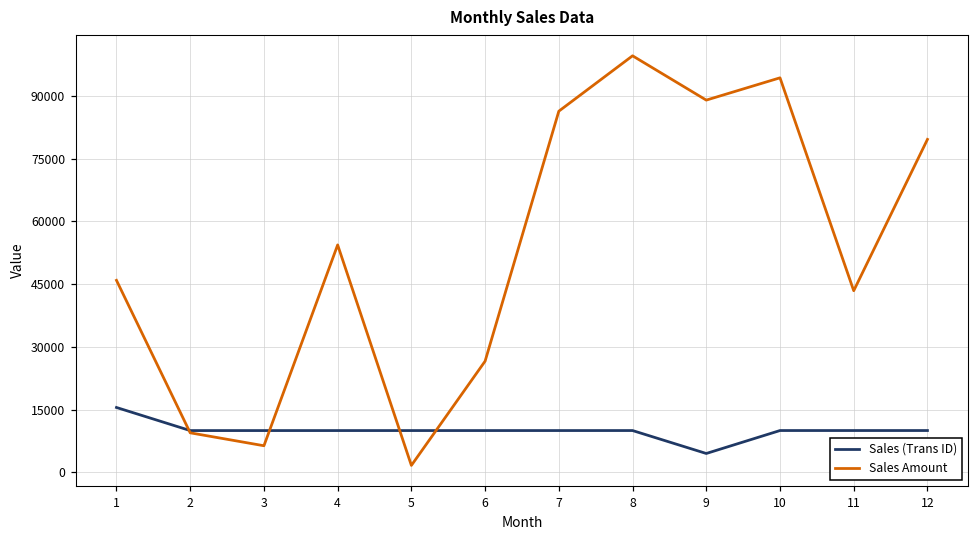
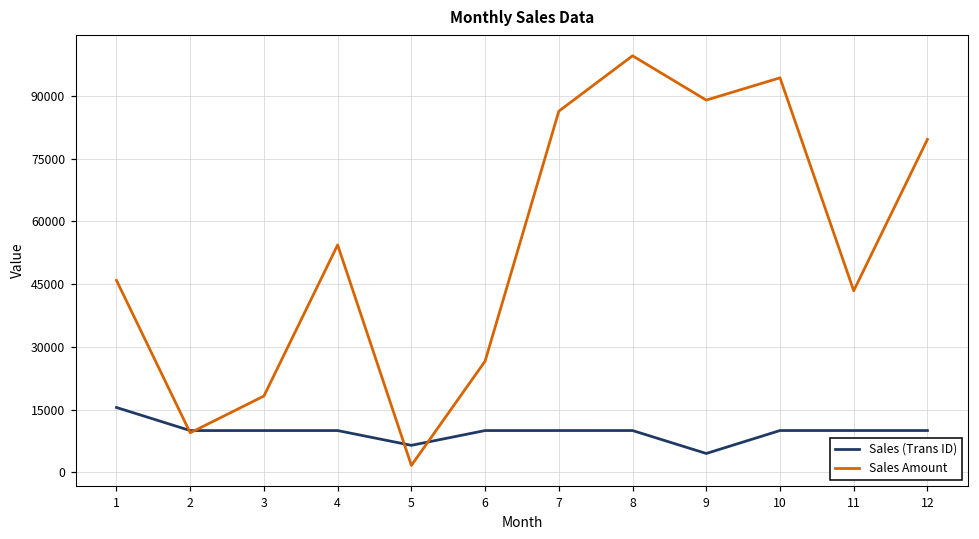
  {
    "Sales (Trans ID)": {
      "1": 16000,
      "3": 10000,
      "4": 10000,
-     "5": 10000,
+     "5": 6000,
      "6": 10000,
      "7": 10000,
      "8": 10000,
      "9": 5000,
      "10": 10000,
      "11": 10000,
      "12": 10000
    },
    "Sales Amount": {
      "1": 46000,
-     "3": 6000,
+     "3": 18000,
      "4": 54000,
      "5": 2000,
      "6": 27000,
      "7": 86000,
      "8": 100000,
      "9": 89000,
      "10": 94000,
      "11": 43000,
      "12": 80000
    }
  }
